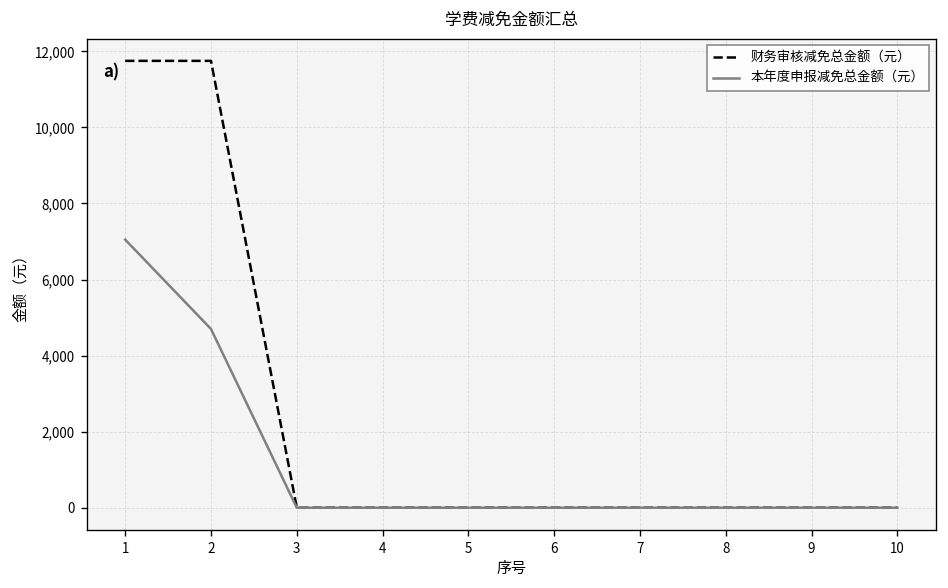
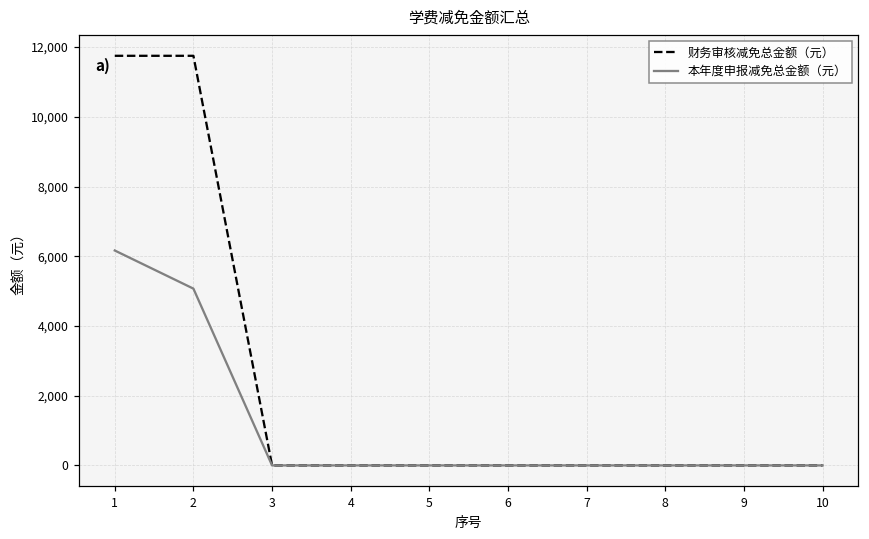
  {
    "财务审核减免总金额（元）": {
      "1": "11,800",
      "2": "11,800"
    },
    "本年度申报减免总金额（元）": {
-     "1": "7,100",
-     "2": "4,700"
+     "1": "6,200",
+     "2": "5,100"
    }
  }
